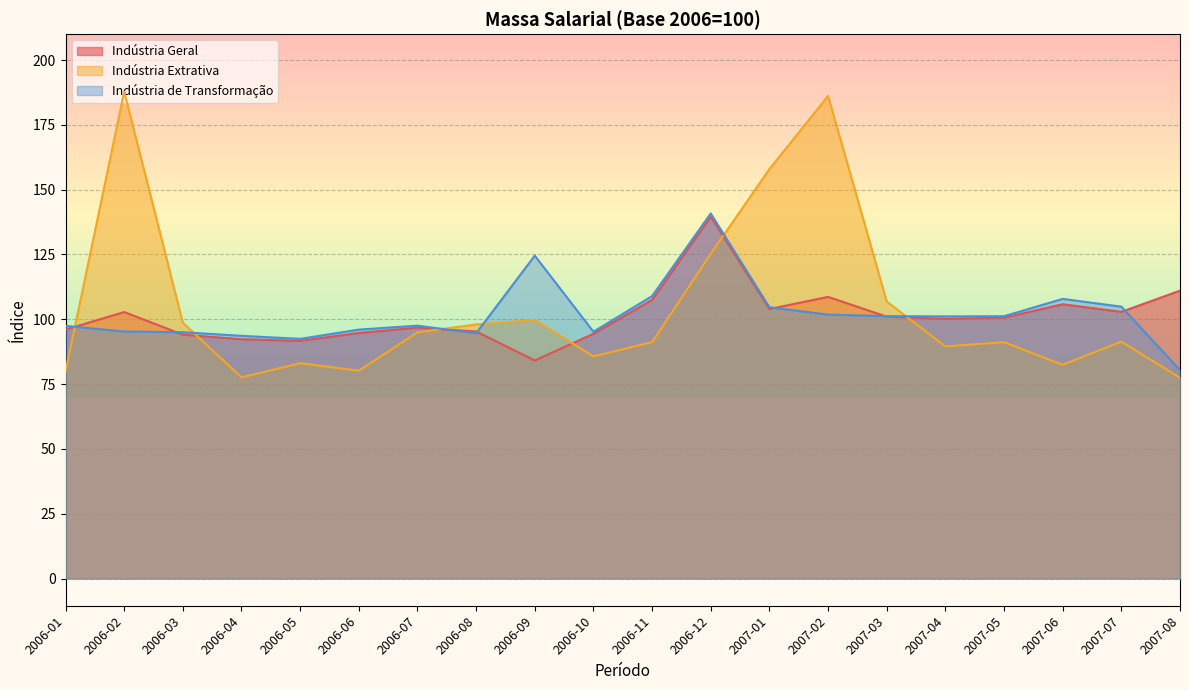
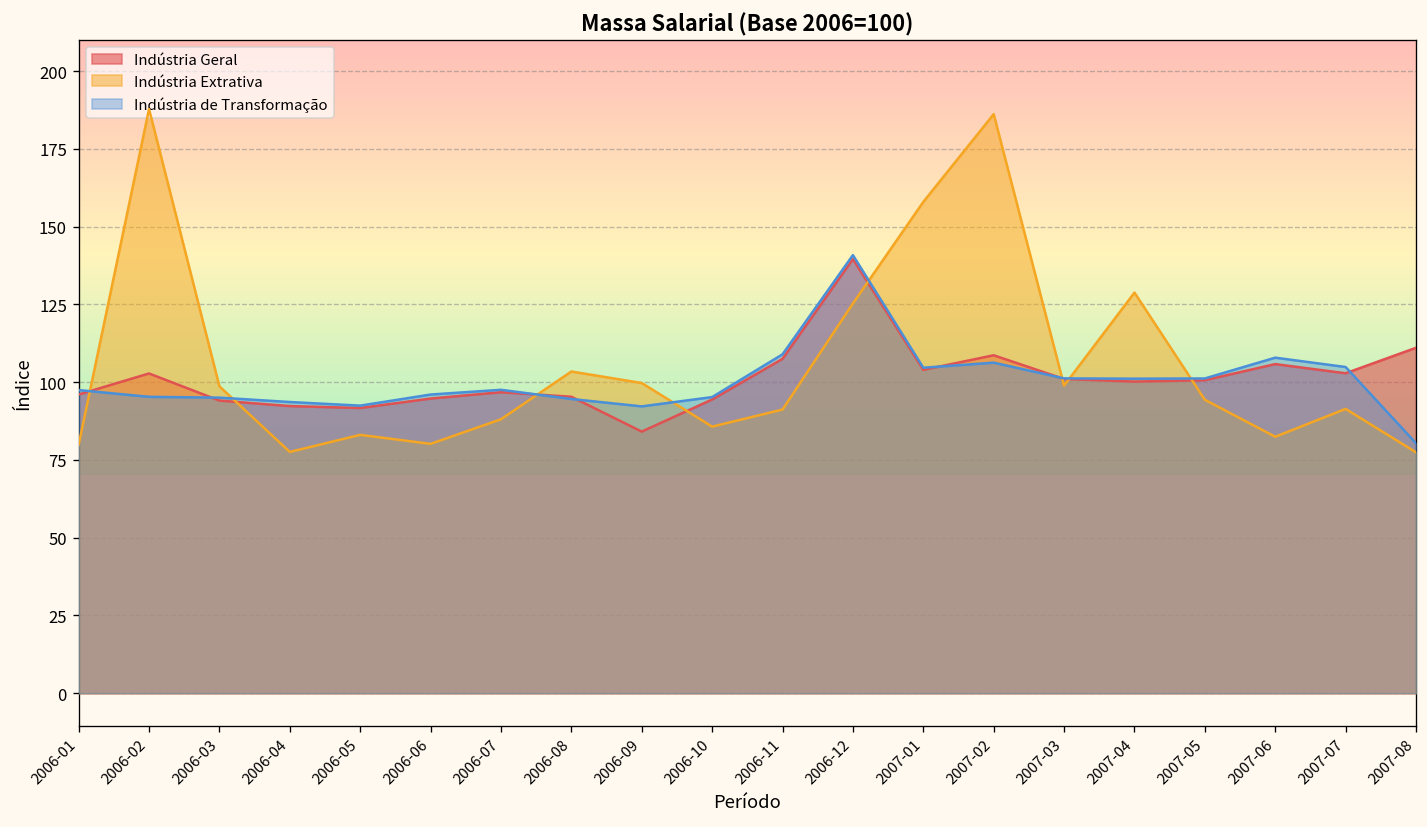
  {
    "Indústria Geral": {
      "2006-01": 96,
      "2006-02": 103,
      "2006-04": 92,
      "2006-06": 95,
      "2006-09": 84,
      "2006-11": 108,
      "2006-12": 140,
      "2007-02": 109,
      "2007-06": 106,
      "2007-07": 103,
      "2007-08": 111
    },
    "Indústria Extrativa": {
      "2006-01": 80,
      "2006-03": 99,
      "2006-04": 78,
      "2006-05": 83,
      "2006-06": 80,
-     "2006-07": 95,
-     "2006-08": 98,
+     "2006-07": 88,
+     "2006-08": 103,
      "2006-09": 100,
      "2006-10": 86,
      "2006-11": 91,
      "2006-12": 125,
      "2007-01": 158,
      "2007-02": 186,
-     "2007-03": 107,
-     "2007-04": 90,
-     "2007-05": 91,
+     "2007-03": 99,
+     "2007-04": 129,
+     "2007-05": 94,
      "2007-06": 82,
      "2007-07": 91,
      "2007-08": 77
    },
    "Indústria de Transformação": {
      "2006-01": 97,
      "2006-02": 95,
      "2006-04": 94,
      "2006-06": 96,
-     "2006-09": 125,
+     "2006-09": 92,
      "2006-11": 109,
      "2006-12": 141,
-     "2007-02": 102,
+     "2007-02": 106,
      "2007-06": 108,
      "2007-07": 105,
      "2007-08": 80
    }
  }
